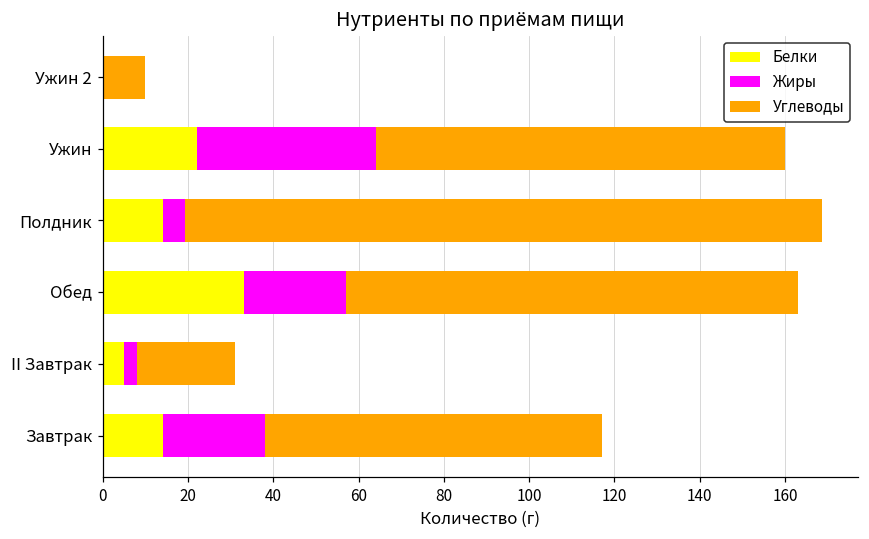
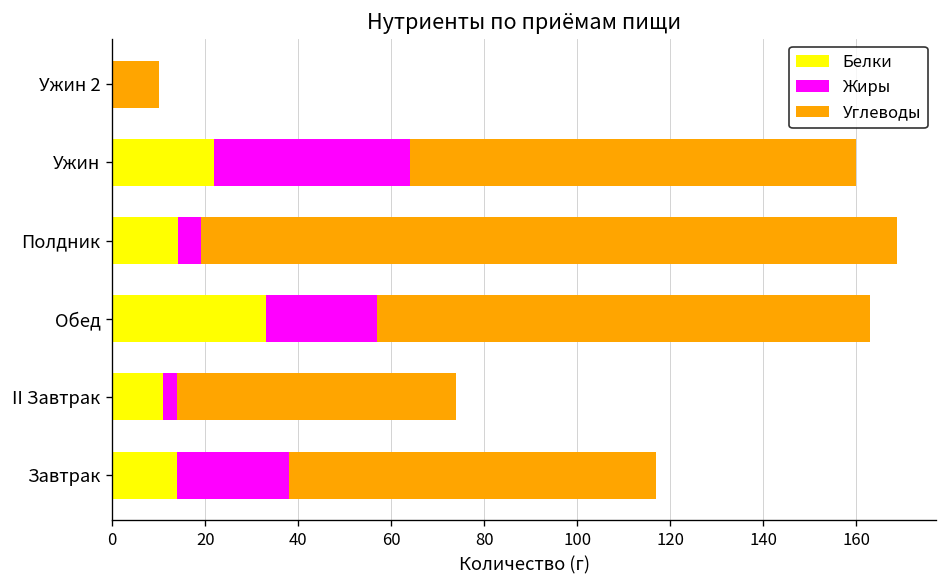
  {
    "Белки": {
      "Ужин 2": 0,
      "Ужин": 22,
      "Полдник": 14,
      "Обед": 33,
-     "II Завтрак": 5,
+     "II Завтрак": 11,
      "Завтрак": 14
    },
    "Жиры": {
      "Ужин 2": 0,
      "Ужин": 42,
      "Полдник": 5,
      "Обед": 24,
      "II Завтрак": 3,
      "Завтрак": 24
    },
    "Углеводы": {
      "Ужин 2": 10,
      "Ужин": 96,
      "Полдник": 150,
      "Обед": 106,
-     "II Завтрак": 23,
+     "II Завтрак": 60,
      "Завтрак": 79
    }
  }
